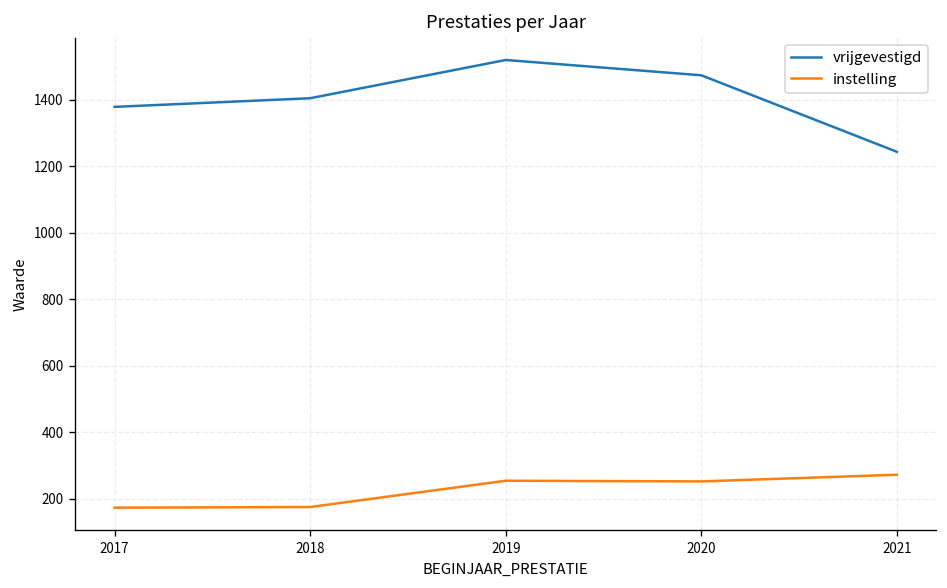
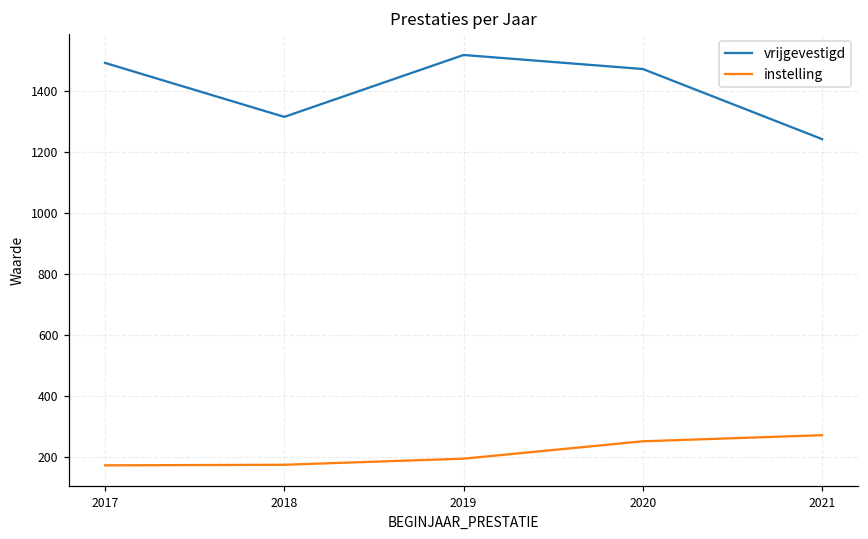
  {
    "vrijgevestigd": {
-     "2017": 1380,
-     "2018": 1400,
+     "2017": 1490,
+     "2018": 1320,
      "2019": 1520,
      "2020": 1470,
      "2021": 1240
    },
    "instelling": {
      "2017": 170,
      "2018": 180,
-     "2019": 250,
+     "2019": 200,
      "2020": 250,
      "2021": 270
    }
  }
